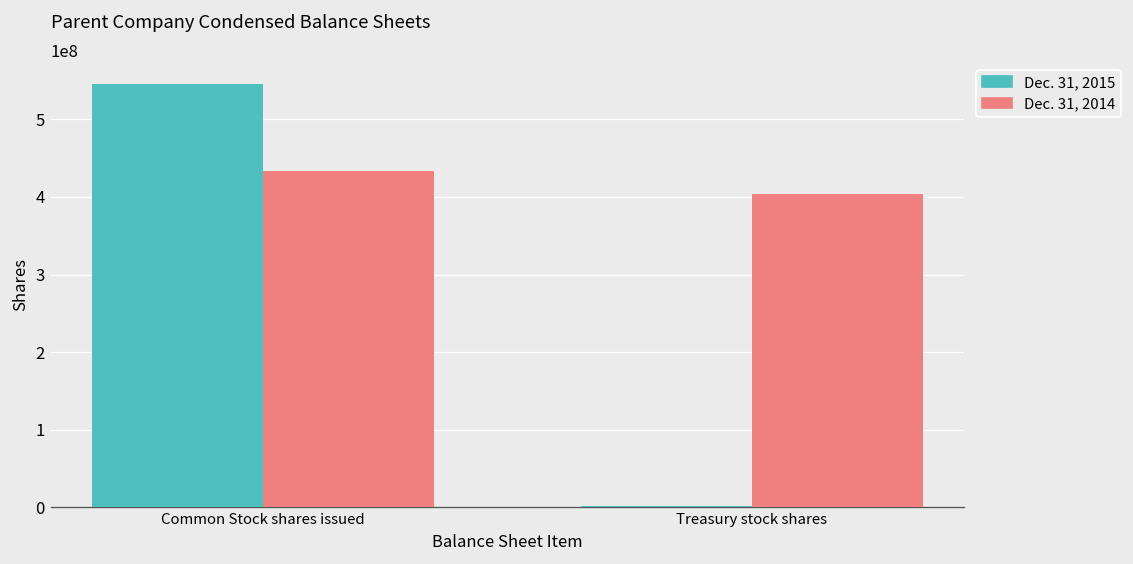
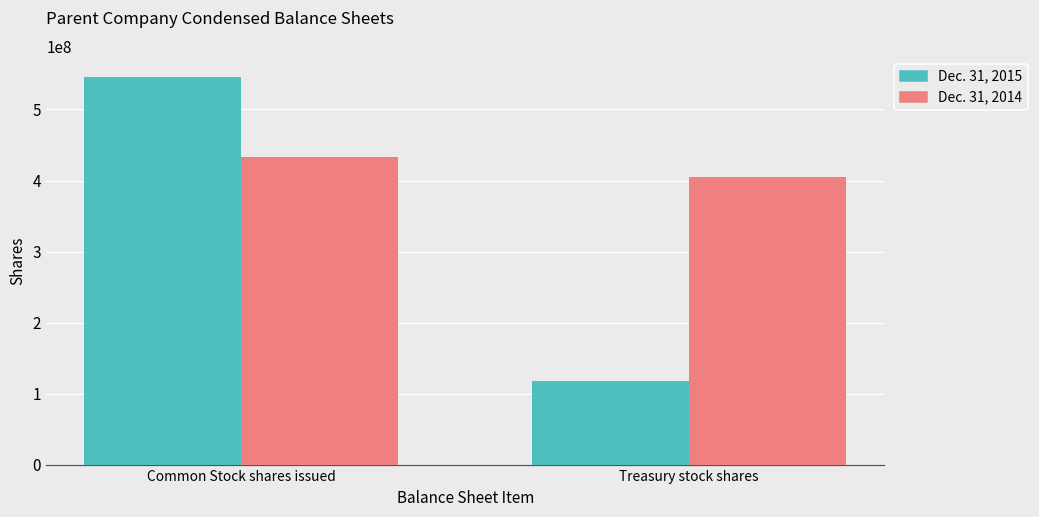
  {
    "Dec. 31, 2015": {
      "Common Stock shares issued": 550000000,
-     "Treasury stock shares": 0
+     "Treasury stock shares": 120000000
    },
    "Dec. 31, 2014": {
      "Common Stock shares issued": 430000000,
      "Treasury stock shares": 400000000
    }
  }
